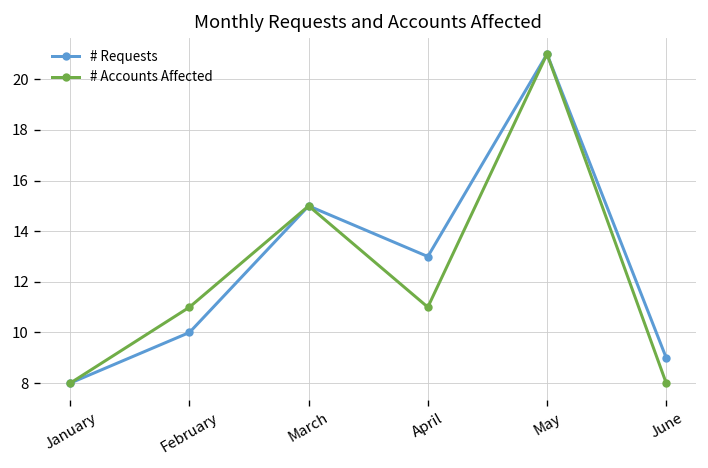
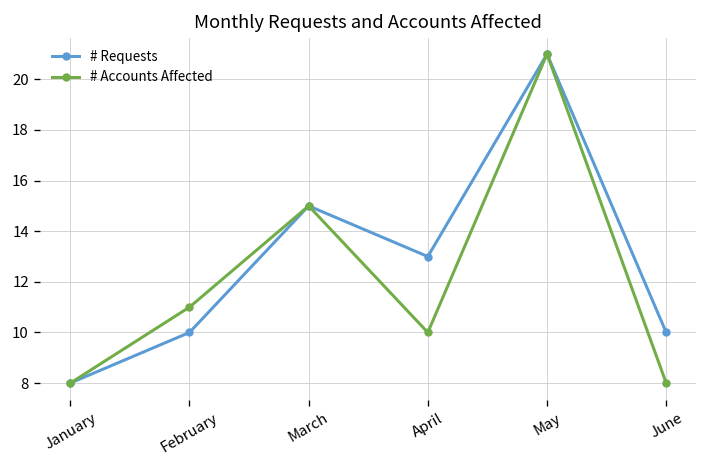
  {
    "# Requests": {
      "February": 10,
      "April": 13,
-     "June": 9
+     "June": 10
    },
    "# Accounts Affected": {
      "February": 11,
-     "April": 11,
+     "April": 10,
      "June": 8
    }
  }
